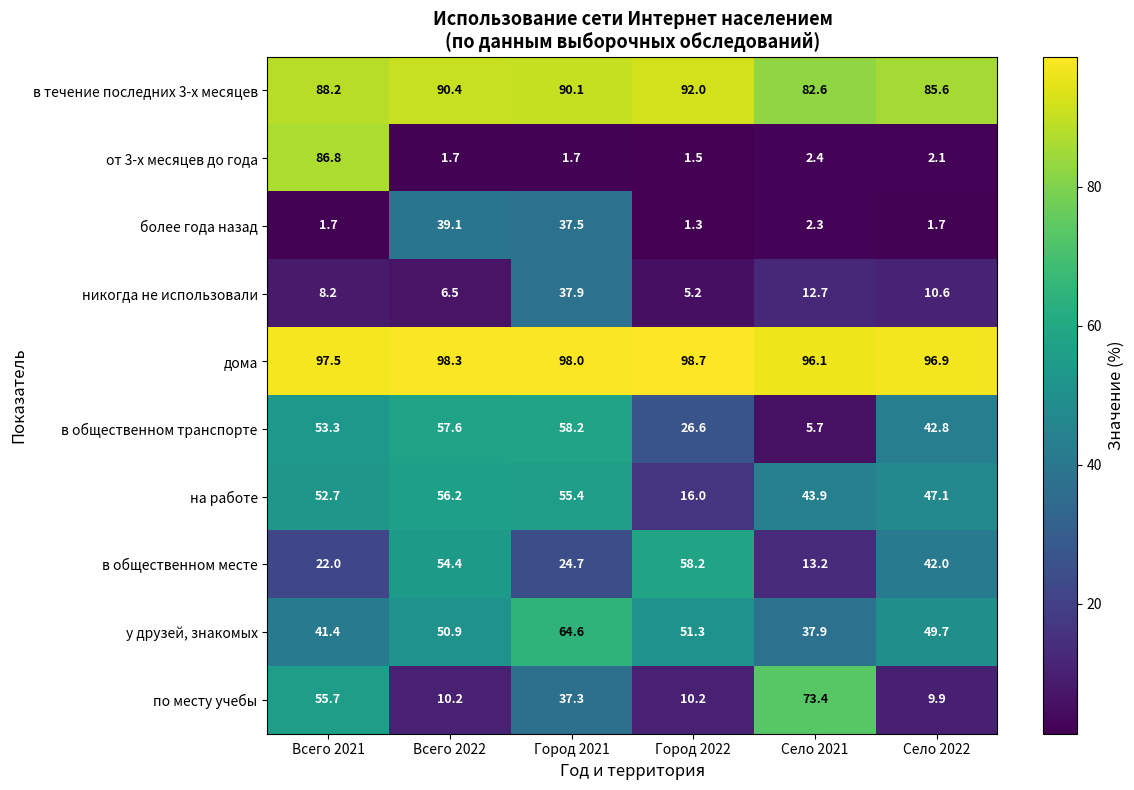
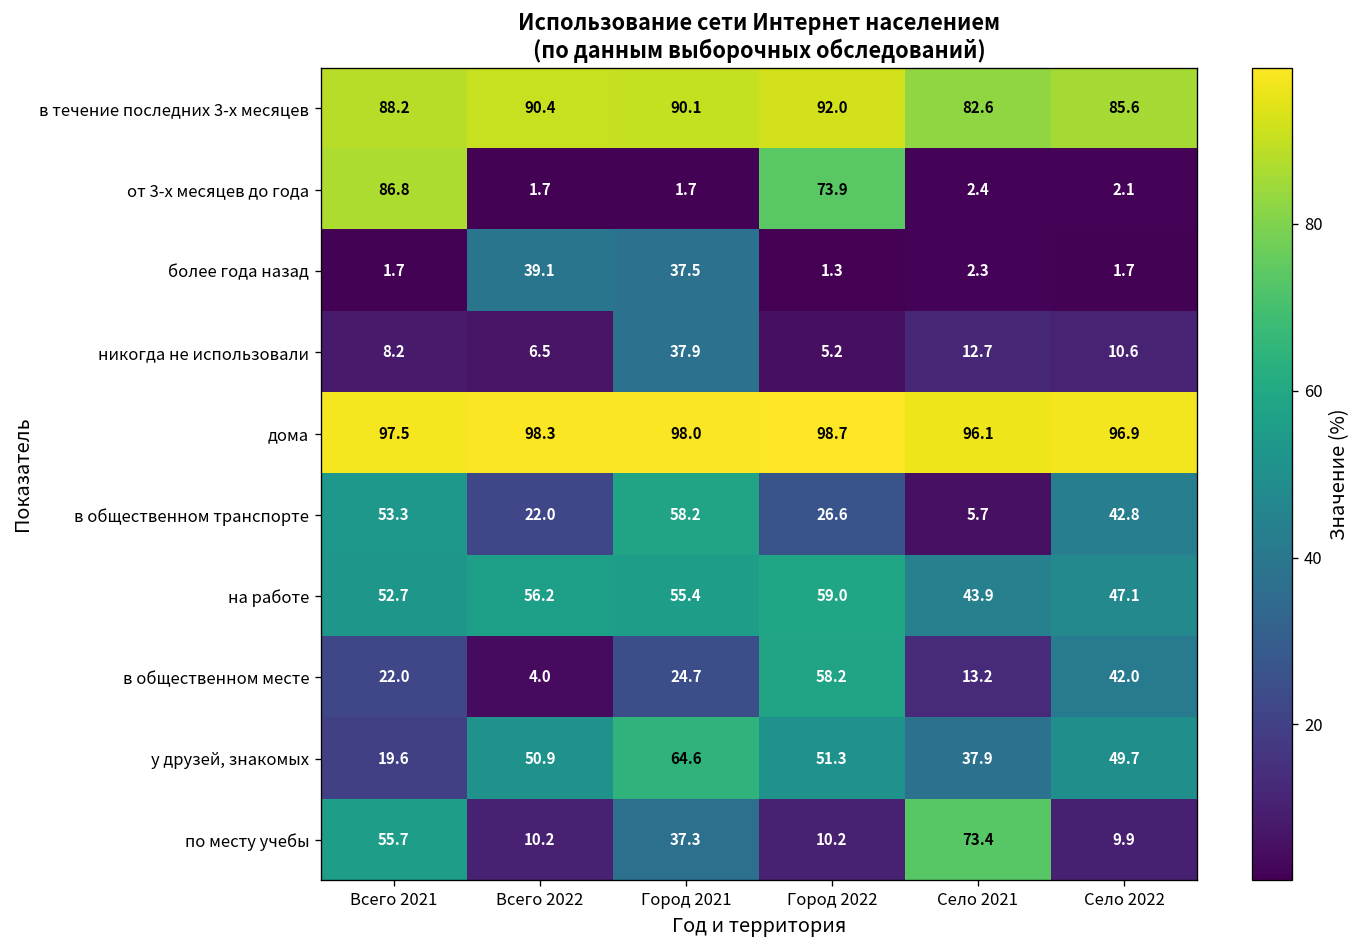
  {
    "в течение последних 3-х месяцев": {
      "Всего 2021": 88.2,
      "Всего 2022": 90.4,
      "Город 2021": 90.1,
      "Город 2022": 92.0,
      "Село 2021": 82.6,
      "Село 2022": 85.6
    },
    "от 3-х месяцев до года": {
      "Всего 2021": 86.8,
      "Всего 2022": 1.7,
      "Город 2021": 1.7,
-     "Город 2022": 1.5,
+     "Город 2022": 73.9,
      "Село 2021": 2.4,
      "Село 2022": 2.1
    },
    "более года назад": {
      "Всего 2021": 1.7,
      "Всего 2022": 39.1,
      "Город 2021": 37.5,
      "Город 2022": 1.3,
      "Село 2021": 2.3,
      "Село 2022": 1.7
    },
    "никогда не использовали": {
      "Всего 2021": 8.2,
      "Всего 2022": 6.5,
      "Город 2021": 37.9,
      "Город 2022": 5.2,
      "Село 2021": 12.7,
      "Село 2022": 10.6
    },
    "дома": {
      "Всего 2021": 97.5,
      "Всего 2022": 98.3,
      "Город 2021": 98.0,
      "Город 2022": 98.7,
      "Село 2021": 96.1,
      "Село 2022": 96.9
    },
    "в общественном транспорте": {
      "Всего 2021": 53.3,
-     "Всего 2022": 57.6,
+     "Всего 2022": 22.0,
      "Город 2021": 58.2,
      "Город 2022": 26.6,
      "Село 2021": 5.7,
      "Село 2022": 42.8
    },
    "на работе": {
      "Всего 2021": 52.7,
      "Всего 2022": 56.2,
      "Город 2021": 55.4,
-     "Город 2022": 16.0,
+     "Город 2022": 59.0,
      "Село 2021": 43.9,
      "Село 2022": 47.1
    },
    "в общественном месте": {
      "Всего 2021": 22.0,
-     "Всего 2022": 54.4,
+     "Всего 2022": 4.0,
      "Город 2021": 24.7,
      "Город 2022": 58.2,
      "Село 2021": 13.2,
      "Село 2022": 42.0
    },
    "у друзей, знакомых": {
-     "Всего 2021": 41.4,
+     "Всего 2021": 19.6,
      "Всего 2022": 50.9,
      "Город 2021": 64.6,
      "Город 2022": 51.3,
      "Село 2021": 37.9,
      "Село 2022": 49.7
    },
    "по месту учебы": {
      "Всего 2021": 55.7,
      "Всего 2022": 10.2,
      "Город 2021": 37.3,
      "Город 2022": 10.2,
      "Село 2021": 73.4,
      "Село 2022": 9.9
    }
  }
